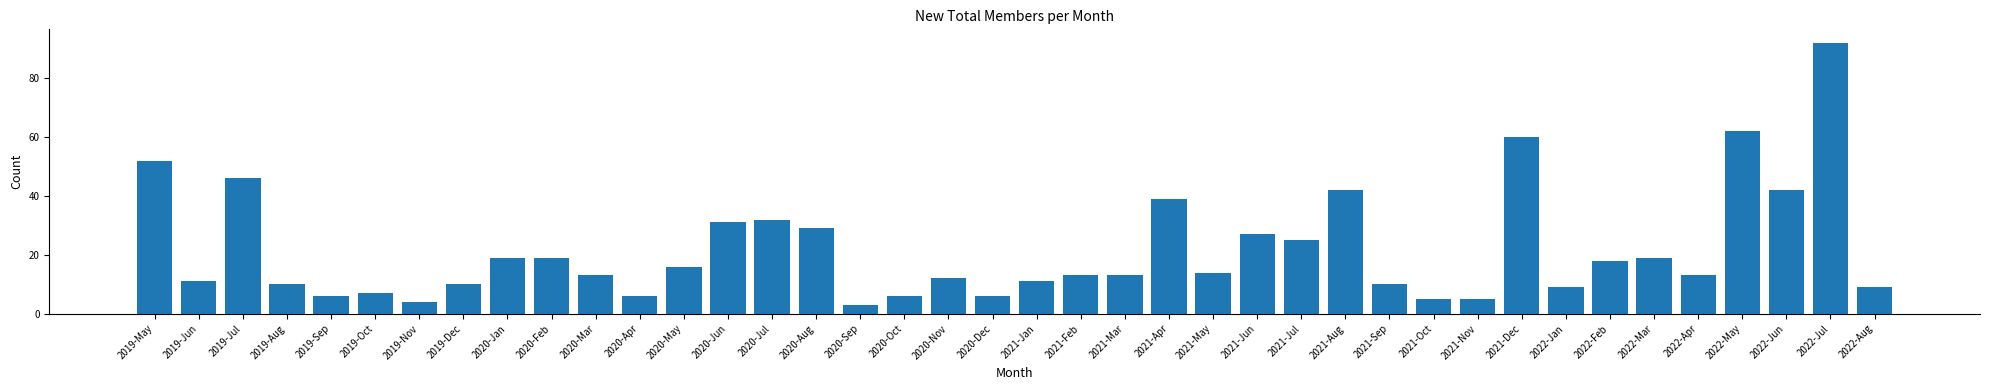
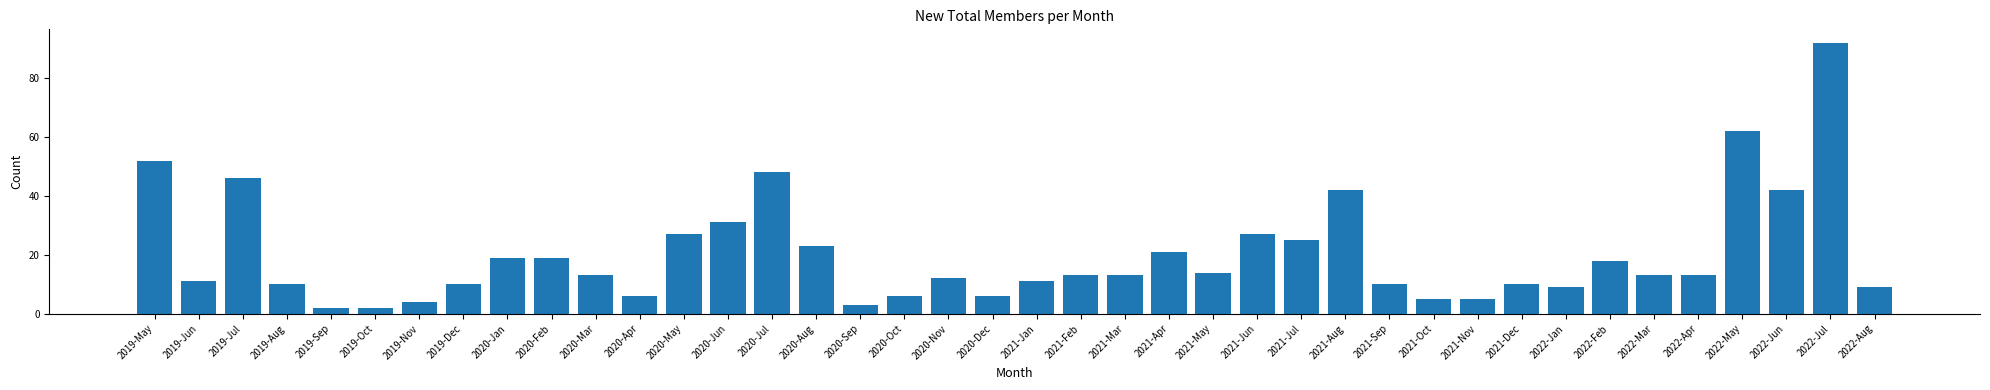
  {
    "2019-May": 52,
    "2019-Jun": 11,
    "2019-Jul": 46,
    "2019-Aug": 10,
-   "2019-Sep": 6,
-   "2019-Oct": 7,
+   "2019-Sep": 2,
+   "2019-Oct": 2,
    "2019-Nov": 4,
    "2019-Dec": 10,
    "2020-Jan": 19,
    "2020-Feb": 19,
    "2020-Mar": 13,
    "2020-Apr": 6,
-   "2020-May": 16,
+   "2020-May": 27,
    "2020-Jun": 31,
-   "2020-Jul": 32,
-   "2020-Aug": 29,
+   "2020-Jul": 48,
+   "2020-Aug": 23,
    "2020-Sep": 3,
    "2020-Oct": 6,
    "2020-Nov": 12,
    "2020-Dec": 6,
    "2021-Jan": 11,
    "2021-Feb": 13,
    "2021-Mar": 13,
-   "2021-Apr": 39,
+   "2021-Apr": 21,
    "2021-May": 14,
    "2021-Jun": 27,
    "2021-Jul": 25,
    "2021-Aug": 42,
    "2021-Sep": 10,
    "2021-Oct": 5,
    "2021-Nov": 5,
-   "2021-Dec": 60,
+   "2021-Dec": 10,
    "2022-Jan": 9,
    "2022-Feb": 18,
-   "2022-Mar": 19,
+   "2022-Mar": 13,
    "2022-Apr": 13,
    "2022-May": 62,
    "2022-Jun": 42,
    "2022-Jul": 92,
    "2022-Aug": 9
  }
